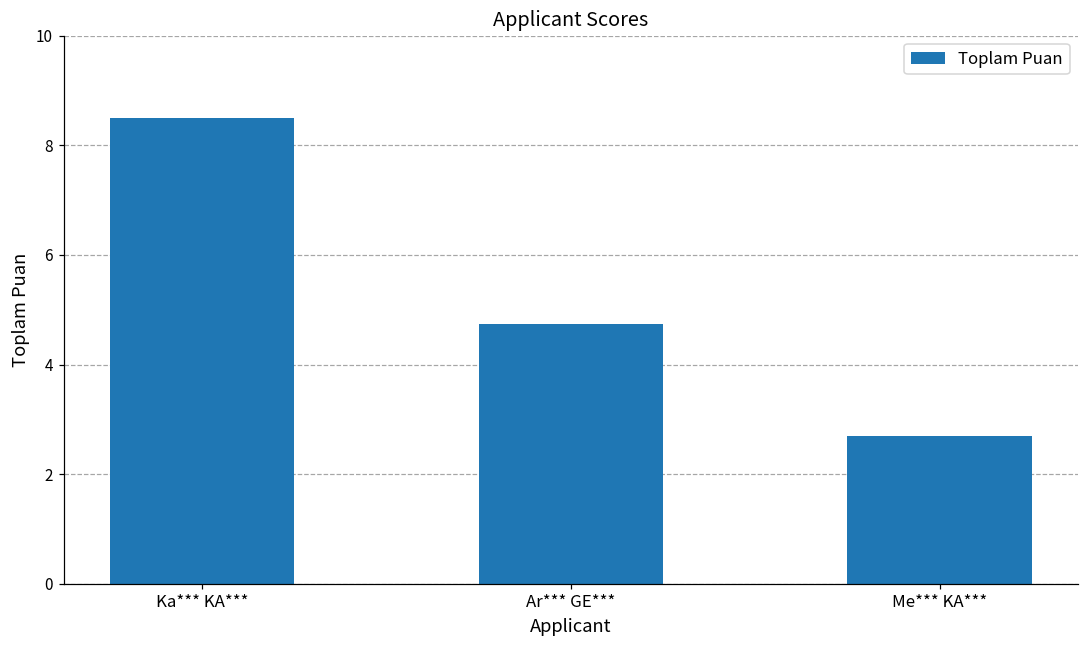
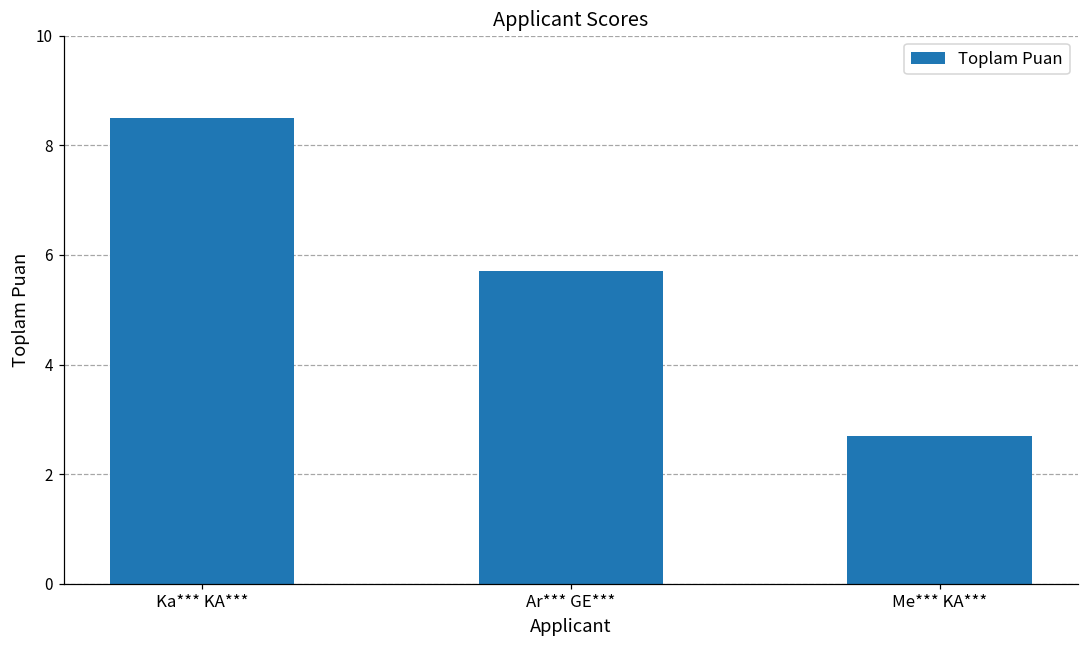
  {
    "Ka*** KA***": 8.5,
-   "Ar*** GE***": 4.7,
+   "Ar*** GE***": 5.7,
    "Me*** KA***": 2.7
  }
